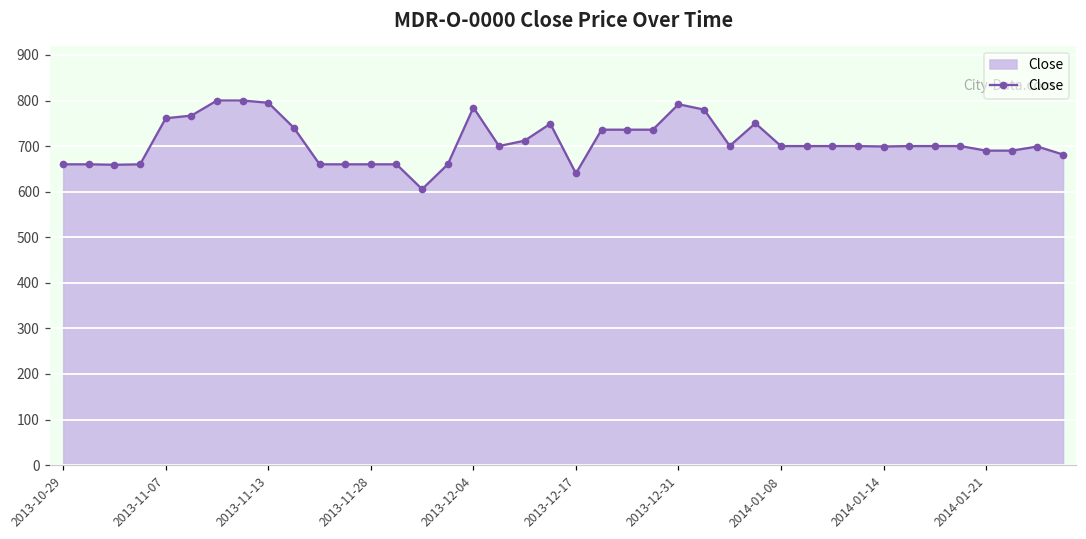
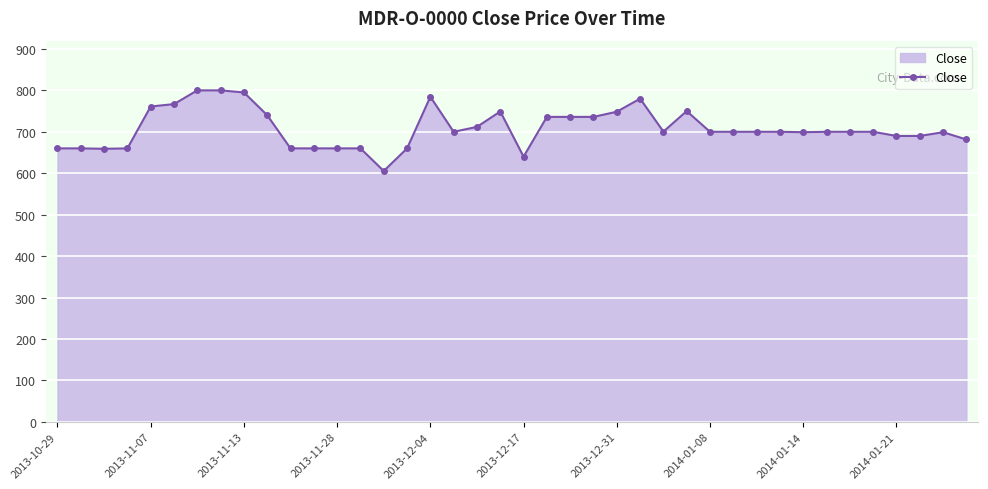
  {
    "2013-10-29": 660,
    "2013-11-07": 760,
    "2013-11-13": 800,
    "2013-11-28": 660,
    "2013-12-04": 780,
    "2013-12-17": 640,
-   "2013-12-31": 790,
+   "2013-12-31": 750,
    "2014-01-08": 700,
    "2014-01-14": 700,
    "2014-01-21": 690
  }
